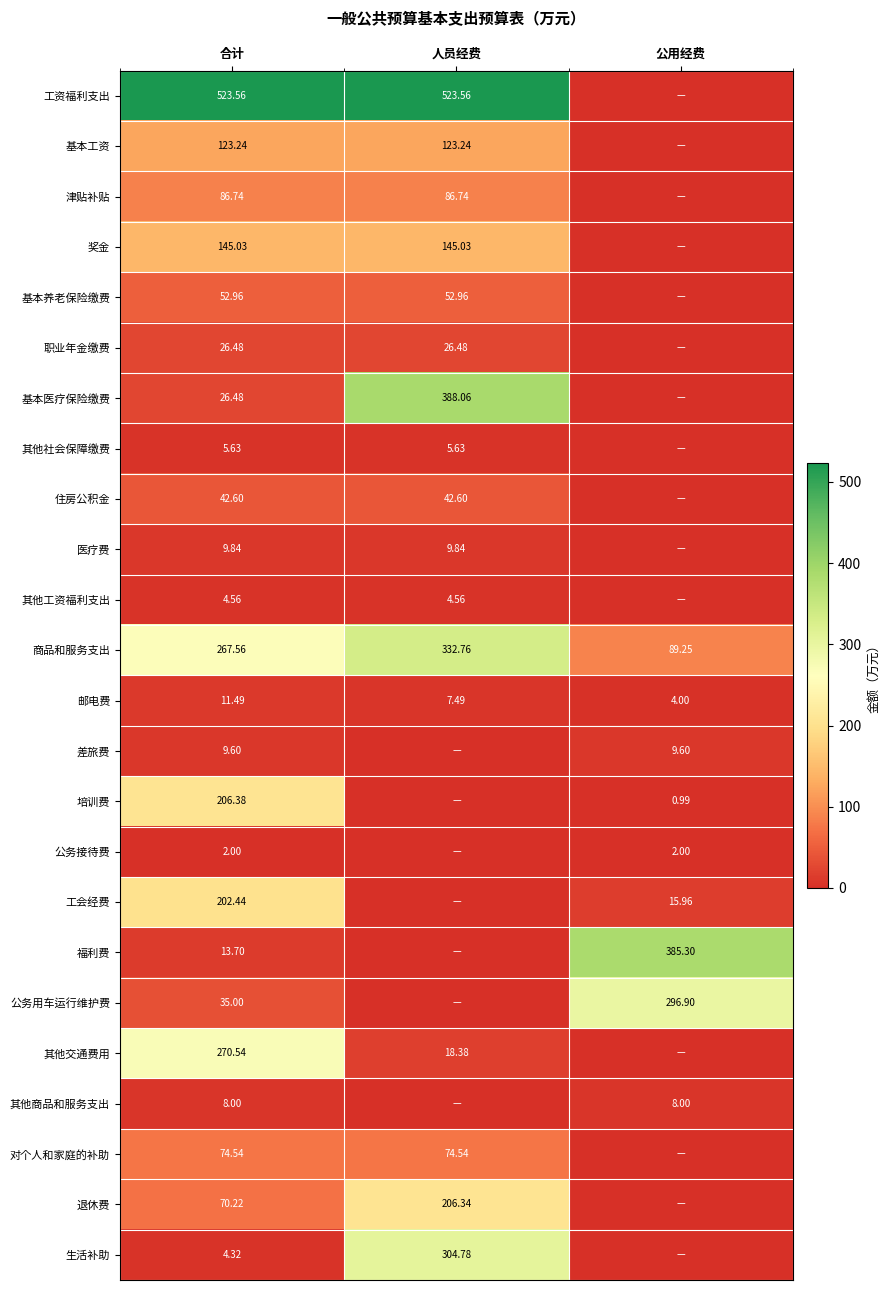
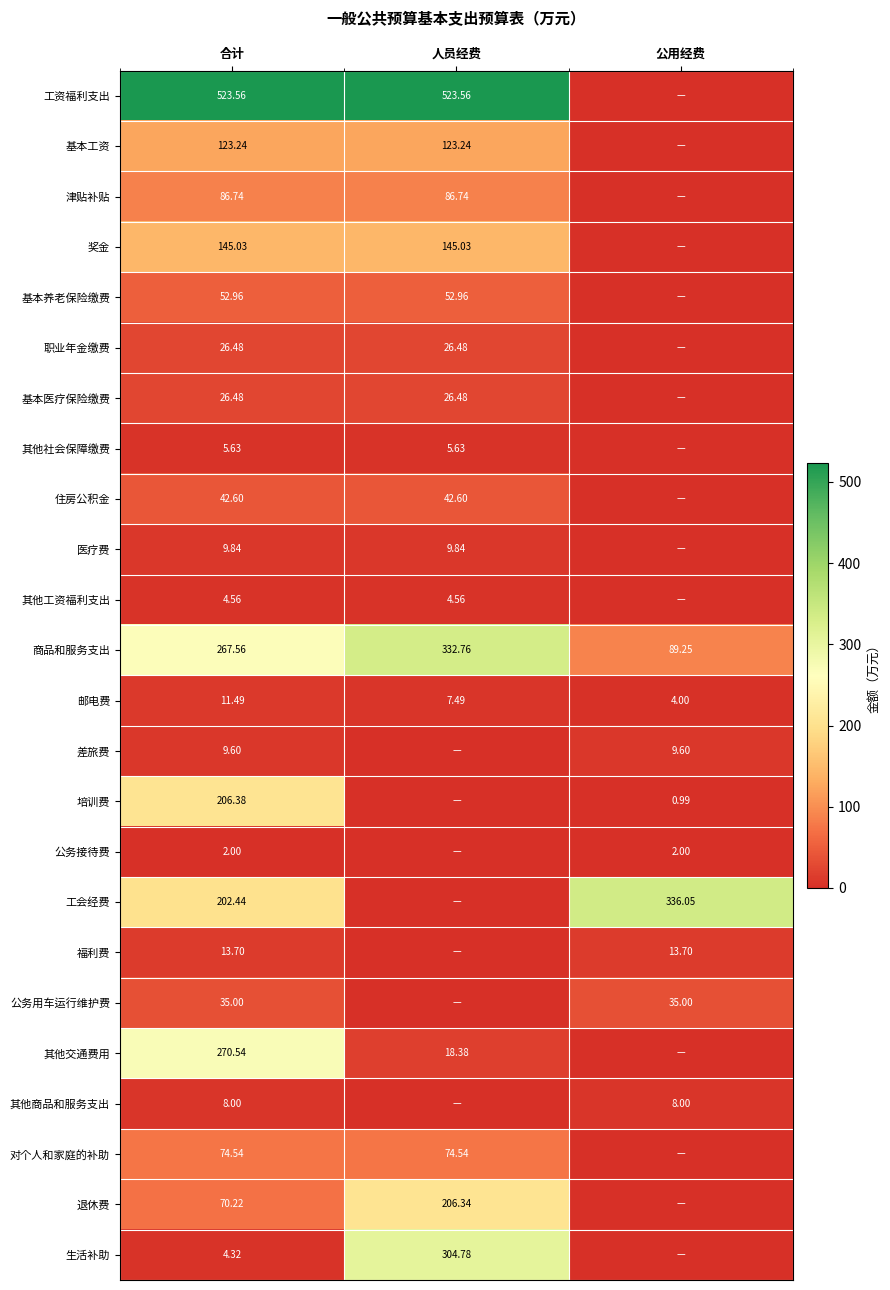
  {
    "工资福利支出": {
      "合计": 523.56,
      "人员经费": 523.56
    },
    "基本工资": {
      "合计": 123.24,
      "人员经费": 123.24
    },
    "津贴补贴": {
      "合计": 86.74,
      "人员经费": 86.74
    },
    "奖金": {
      "合计": 145.03,
      "人员经费": 145.03
    },
    "基本养老保险缴费": {
      "合计": 52.96,
      "人员经费": 52.96
    },
    "职业年金缴费": {
      "合计": 26.48,
      "人员经费": 26.48
    },
    "基本医疗保险缴费": {
      "合计": 26.48,
-     "人员经费": 388.06
+     "人员经费": 26.48
    },
    "其他社会保障缴费": {
      "合计": 5.63,
      "人员经费": 5.63
    },
    "住房公积金": {
      "合计": 42.60,
      "人员经费": 42.60
    },
    "医疗费": {
      "合计": 9.84,
      "人员经费": 9.84
    },
    "其他工资福利支出": {
      "合计": 4.56,
      "人员经费": 4.56
    },
    "商品和服务支出": {
      "合计": 267.56,
      "人员经费": 332.76,
      "公用经费": 89.25
    },
    "邮电费": {
      "合计": 11.49,
      "人员经费": 7.49,
      "公用经费": 4.00
    },
    "差旅费": {
      "合计": 9.60,
      "公用经费": 9.60
    },
    "培训费": {
      "合计": 206.38,
      "公用经费": 0.99
    },
    "公务接待费": {
      "合计": 2.00,
      "公用经费": 2.00
    },
    "工会经费": {
      "合计": 202.44,
-     "公用经费": 15.96
+     "公用经费": 336.05
    },
    "福利费": {
      "合计": 13.70,
-     "公用经费": 385.30
+     "公用经费": 13.70
    },
    "公务用车运行维护费": {
      "合计": 35.00,
-     "公用经费": 296.90
+     "公用经费": 35.00
    },
    "其他交通费用": {
      "合计": 270.54,
      "人员经费": 18.38
    },
    "其他商品和服务支出": {
      "合计": 8.00,
      "公用经费": 8.00
    },
    "对个人和家庭的补助": {
      "合计": 74.54,
      "人员经费": 74.54
    },
    "退休费": {
      "合计": 70.22,
      "人员经费": 206.34
    },
    "生活补助": {
      "合计": 4.32,
      "人员经费": 304.78
    }
  }
